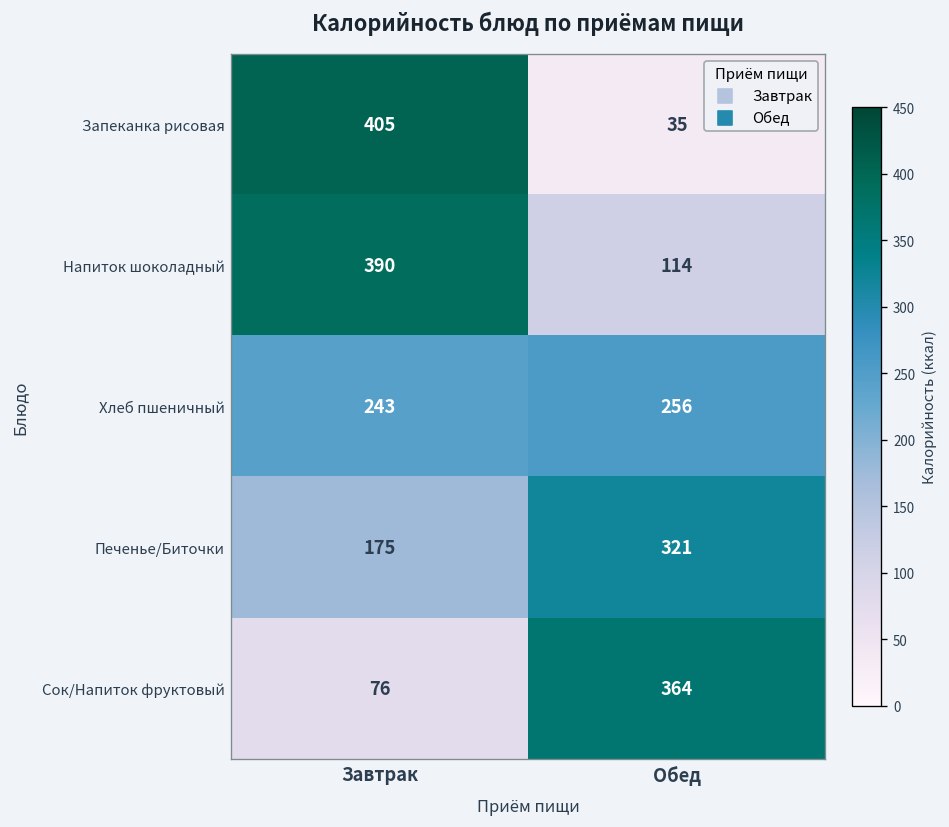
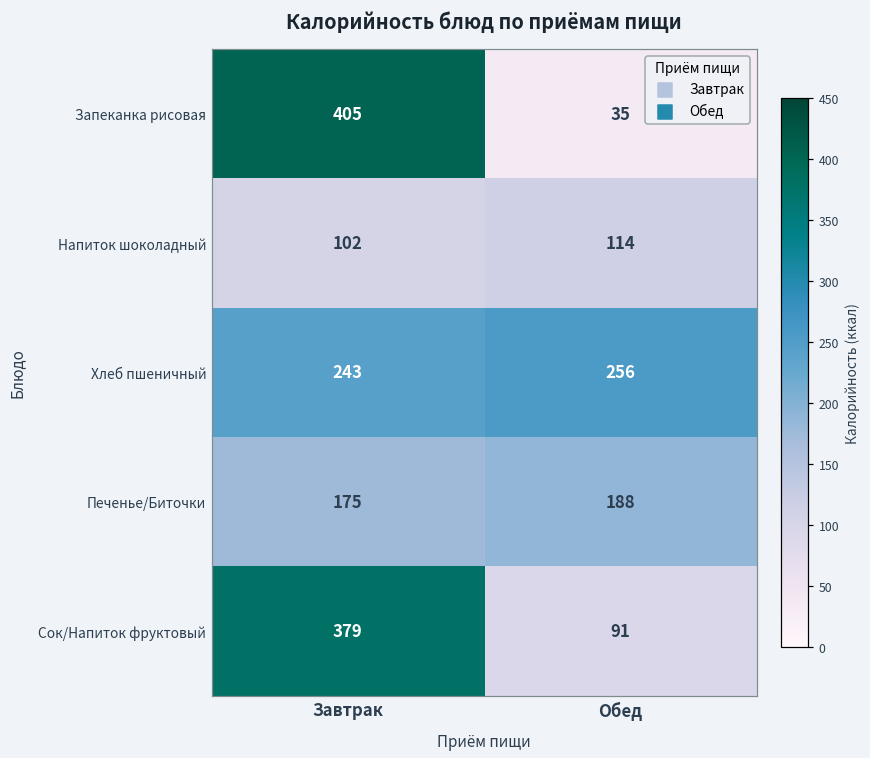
  {
    "Запеканка рисовая": {
      "Завтрак": 405,
      "Обед": 35
    },
    "Напиток шоколадный": {
-     "Завтрак": 390,
+     "Завтрак": 102,
      "Обед": 114
    },
    "Хлеб пшеничный": {
      "Завтрак": 243,
      "Обед": 256
    },
    "Печенье/Биточки": {
      "Завтрак": 175,
-     "Обед": 321
+     "Обед": 188
    },
    "Сок/Напиток фруктовый": {
-     "Завтрак": 76,
-     "Обед": 364
+     "Завтрак": 379,
+     "Обед": 91
    }
  }
